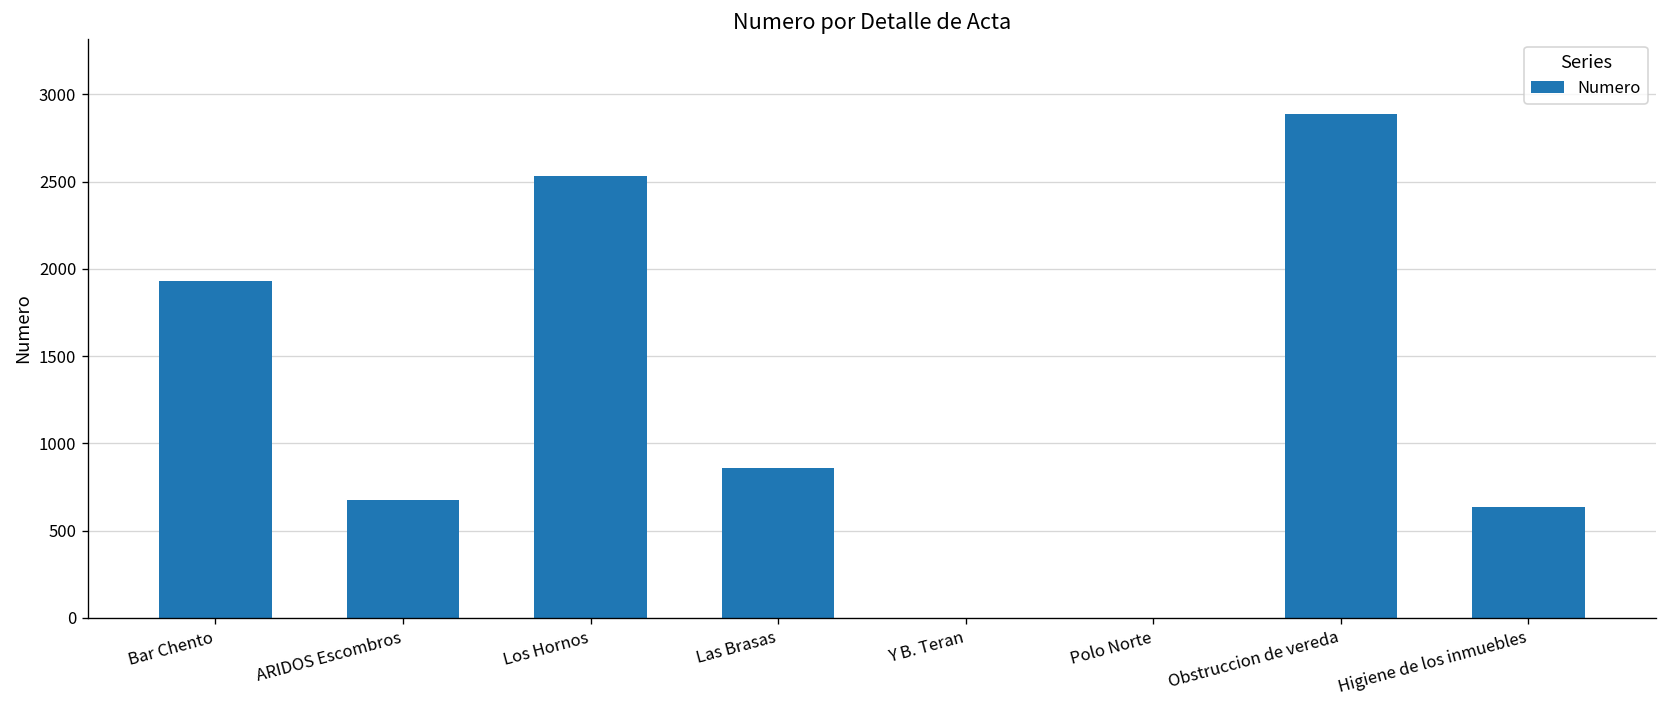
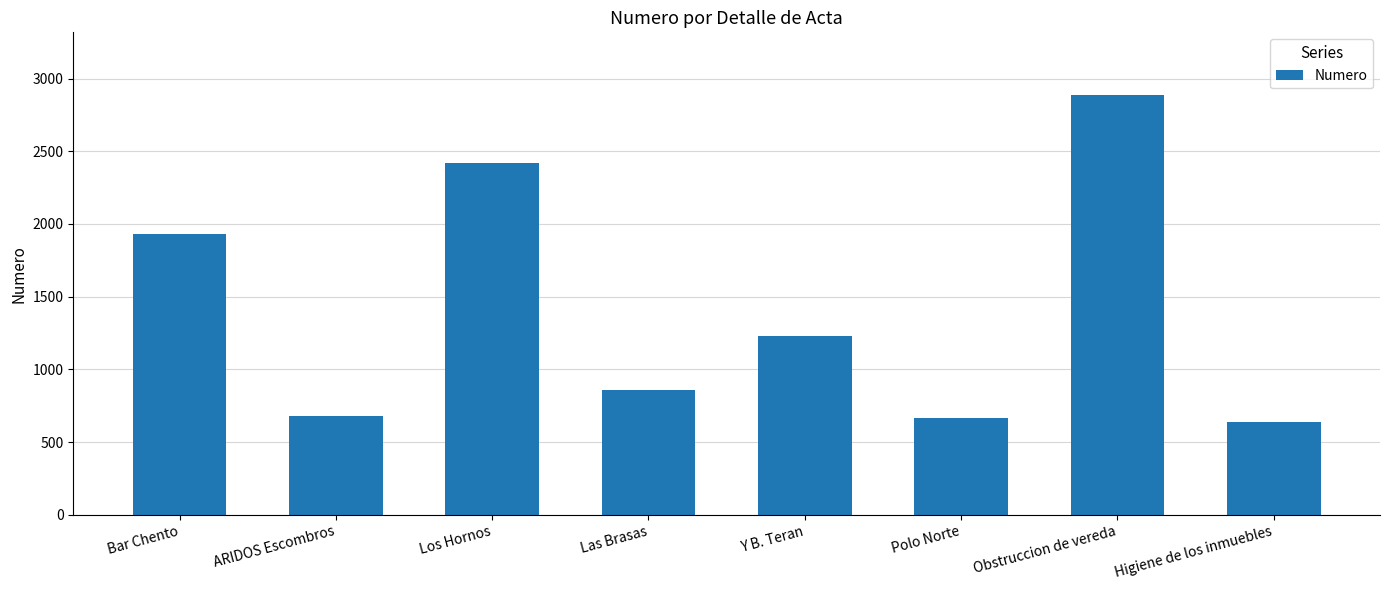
  {
    "Bar Chento": 1930,
    "ARIDOS Escombros": 680,
-   "Los Hornos": 2530,
+   "Los Hornos": 2420,
    "Las Brasas": 860,
-   "Y B. Teran": 0,
-   "Polo Norte": 0,
+   "Y B. Teran": 1230,
+   "Polo Norte": 660,
    "Obstruccion de vereda": 2890,
    "Higiene de los inmuebles": 640
  }
